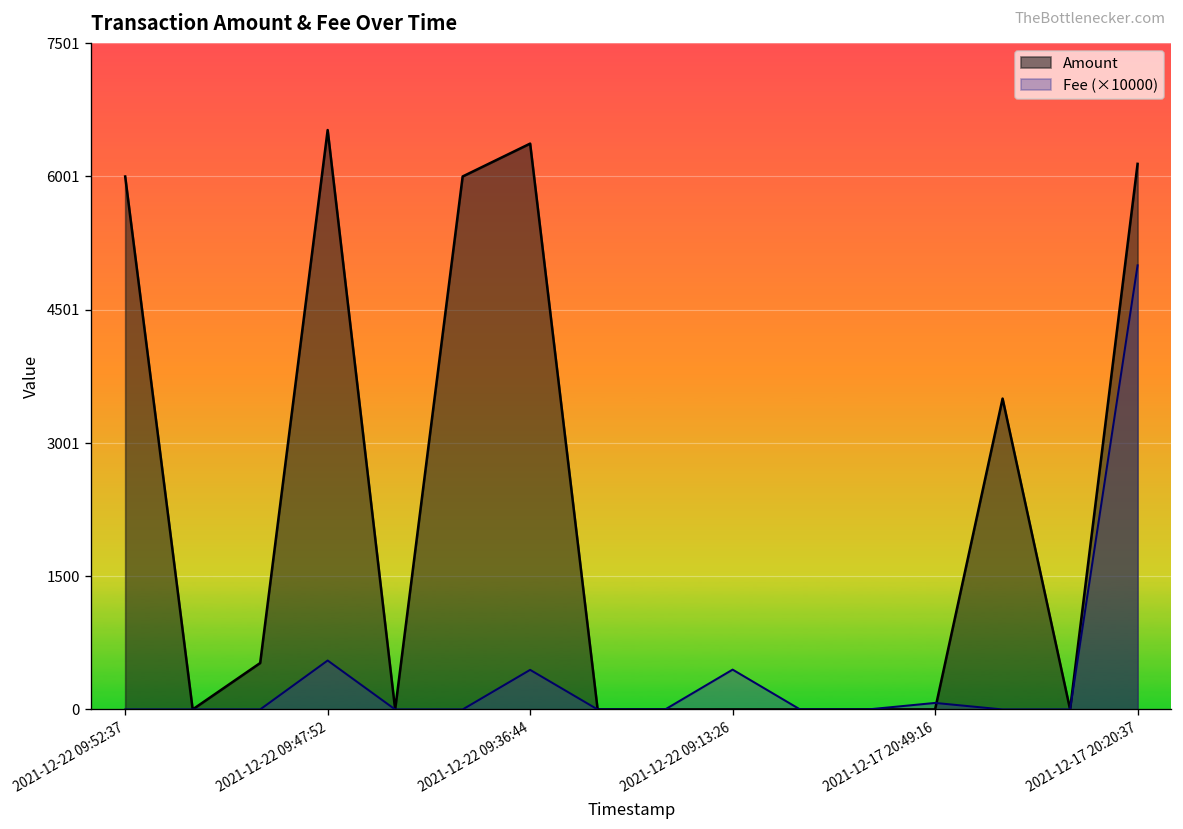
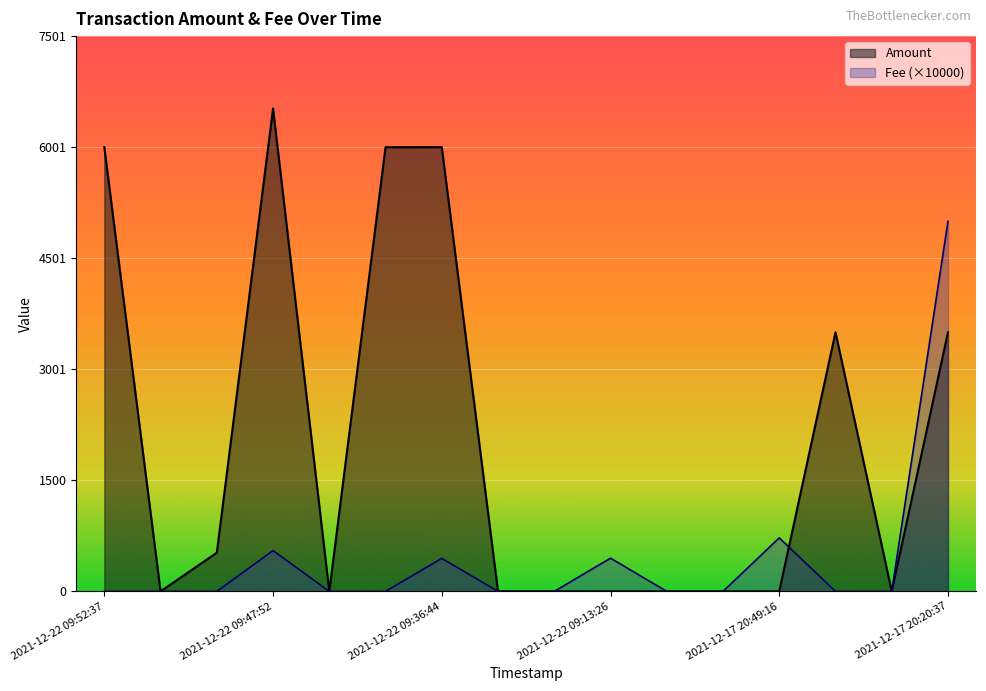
  {
    "Amount": {
      "2021-12-22 09:47:52": 6500,
-     "2021-12-22 09:36:44": 6400,
+     "2021-12-22 09:36:44": 6000,
      "2021-12-22 09:13:26": 0,
      "2021-12-17 20:49:16": 0,
-     "2021-12-17 20:20:37": 6100
+     "2021-12-17 20:20:37": 3500
    },
    "Fee (×10000)": {
      "2021-12-22 09:47:52": 600,
      "2021-12-22 09:36:44": 400,
      "2021-12-22 09:13:26": 400,
-     "2021-12-17 20:49:16": 100,
+     "2021-12-17 20:49:16": 700,
      "2021-12-17 20:20:37": 5000
    }
  }
